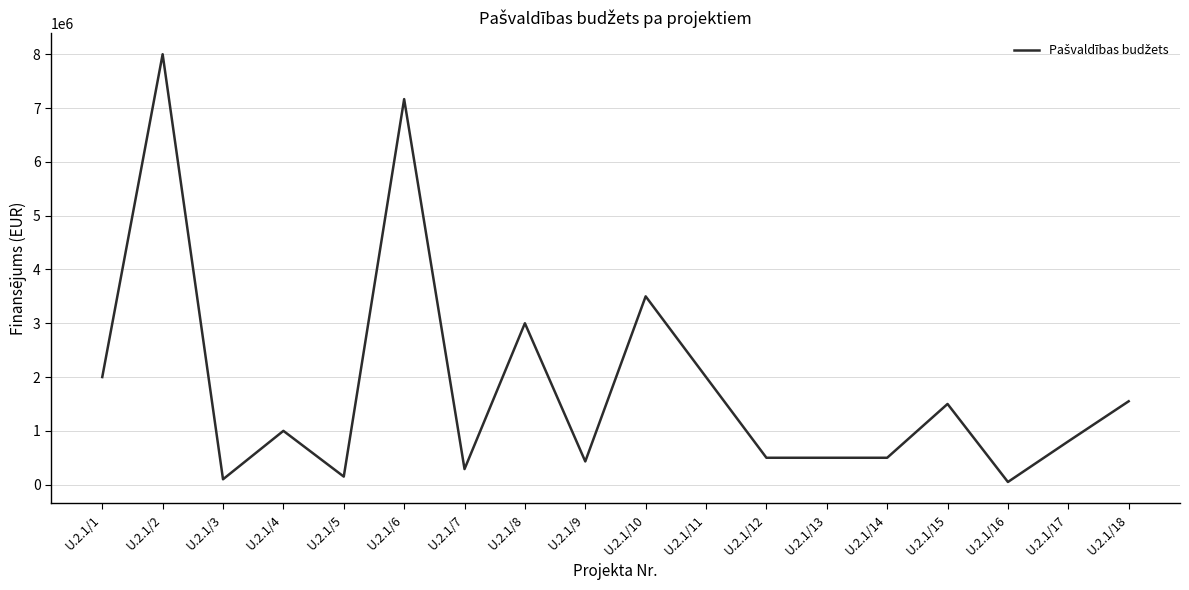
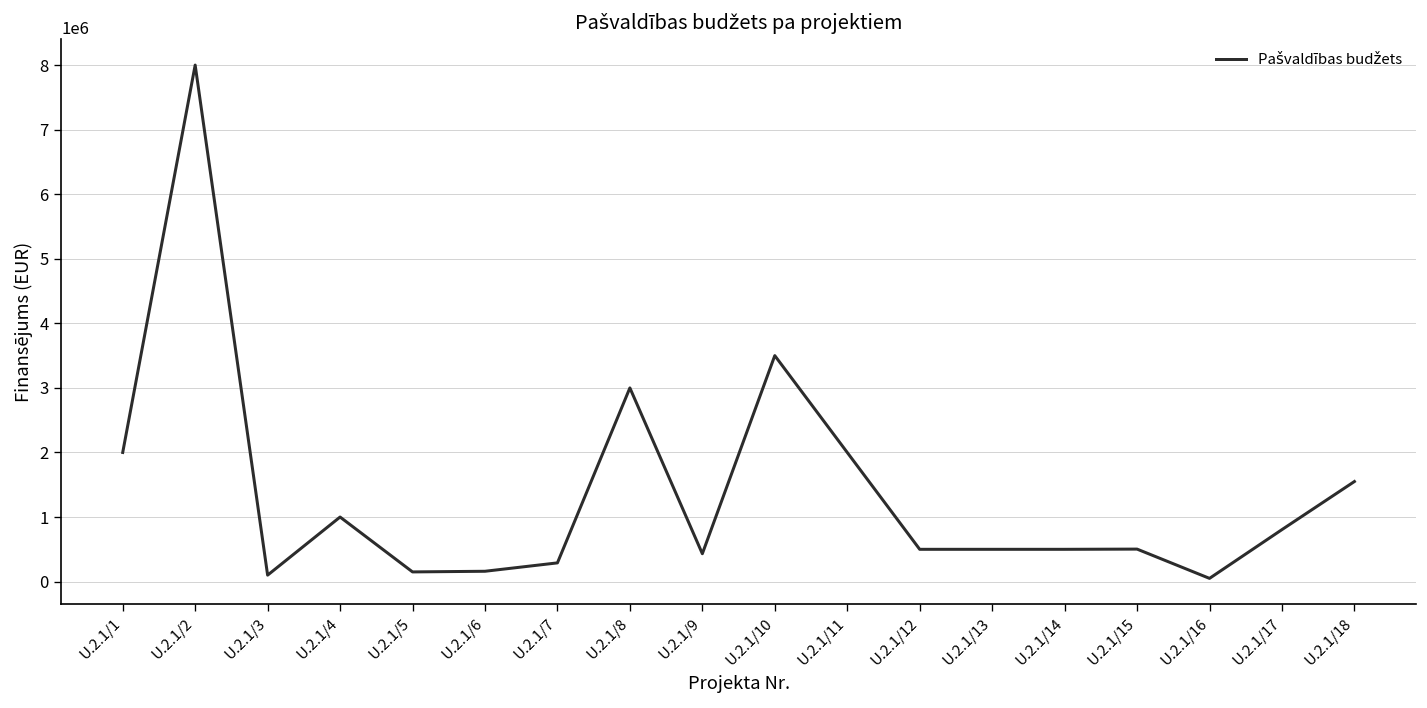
  {
    "U.2.1/1": 2000000,
    "U.2.1/2": 8000000,
    "U.2.1/3": 100000,
    "U.2.1/4": 1000000,
    "U.2.1/5": 200000,
-   "U.2.1/6": 7200000,
+   "U.2.1/6": 200000,
    "U.2.1/7": 300000,
    "U.2.1/8": 3000000,
    "U.2.1/9": 400000,
    "U.2.1/10": 3500000,
    "U.2.1/11": 2000000,
    "U.2.1/12": 500000,
    "U.2.1/13": 500000,
    "U.2.1/14": 500000,
-   "U.2.1/15": 1500000,
+   "U.2.1/15": 500000,
    "U.2.1/16": 100000,
    "U.2.1/17": 800000,
    "U.2.1/18": 1600000
  }
